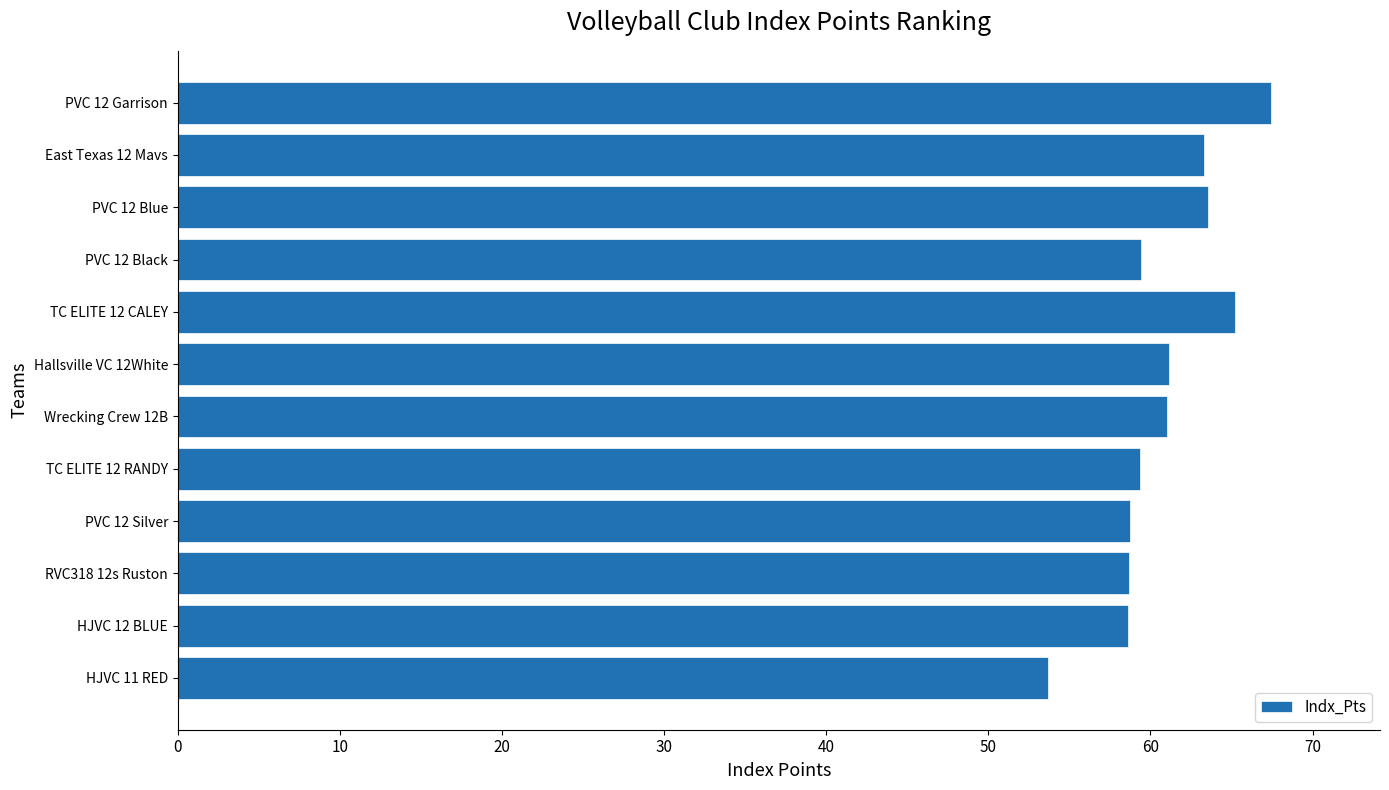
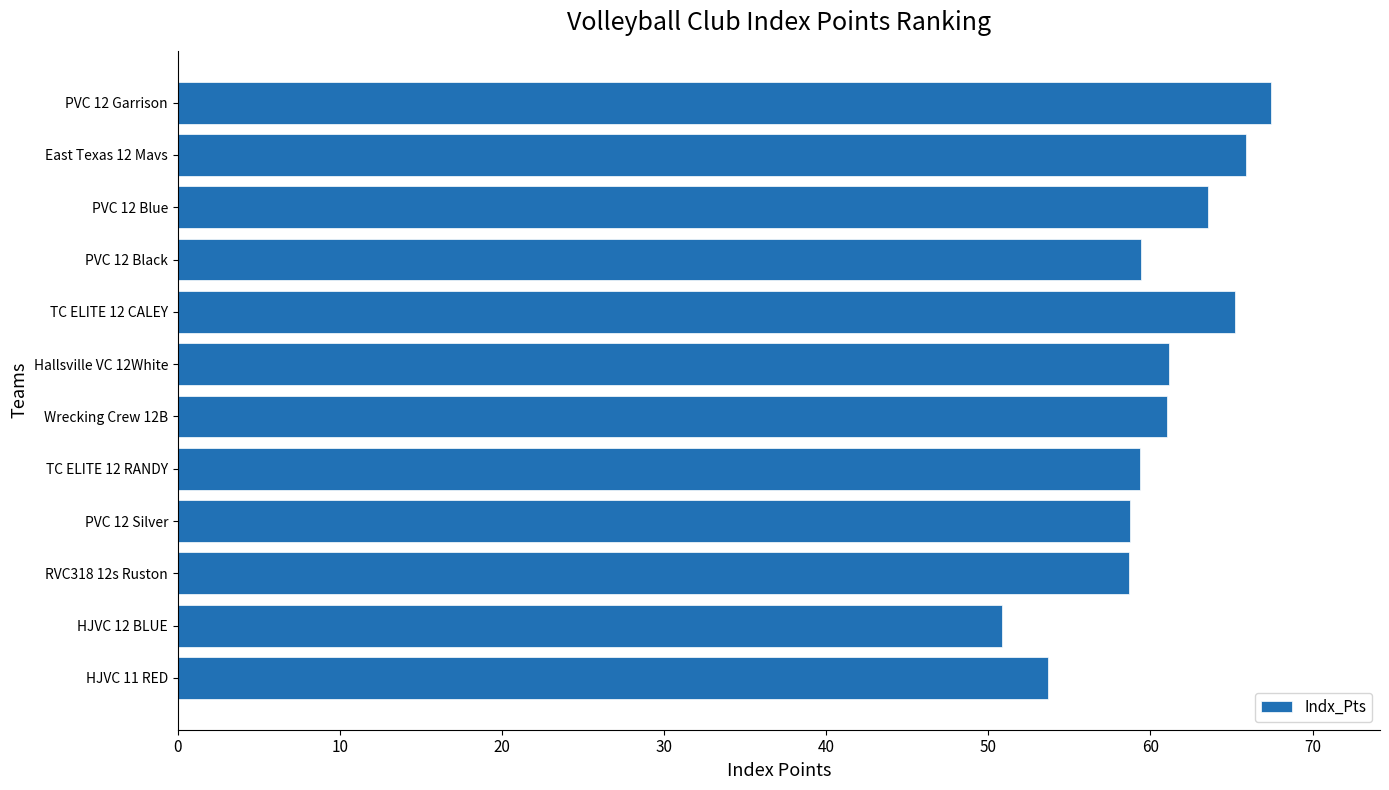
  {
    "PVC 12 Garrison": 67.4,
-   "East Texas 12 Mavs": 63.3,
+   "East Texas 12 Mavs": 65.9,
    "PVC 12 Blue": 63.5,
    "PVC 12 Black": 59.4,
    "TC ELITE 12 CALEY": 65.2,
    "Hallsville VC 12White": 61.1,
    "Wrecking Crew 12B": 61.0,
    "TC ELITE 12 RANDY": 59.4,
    "PVC 12 Silver": 58.7,
    "RVC318 12s Ruston": 58.7,
-   "HJVC 12 BLUE": 58.6,
+   "HJVC 12 BLUE": 50.9,
    "HJVC 11 RED": 53.7
  }
